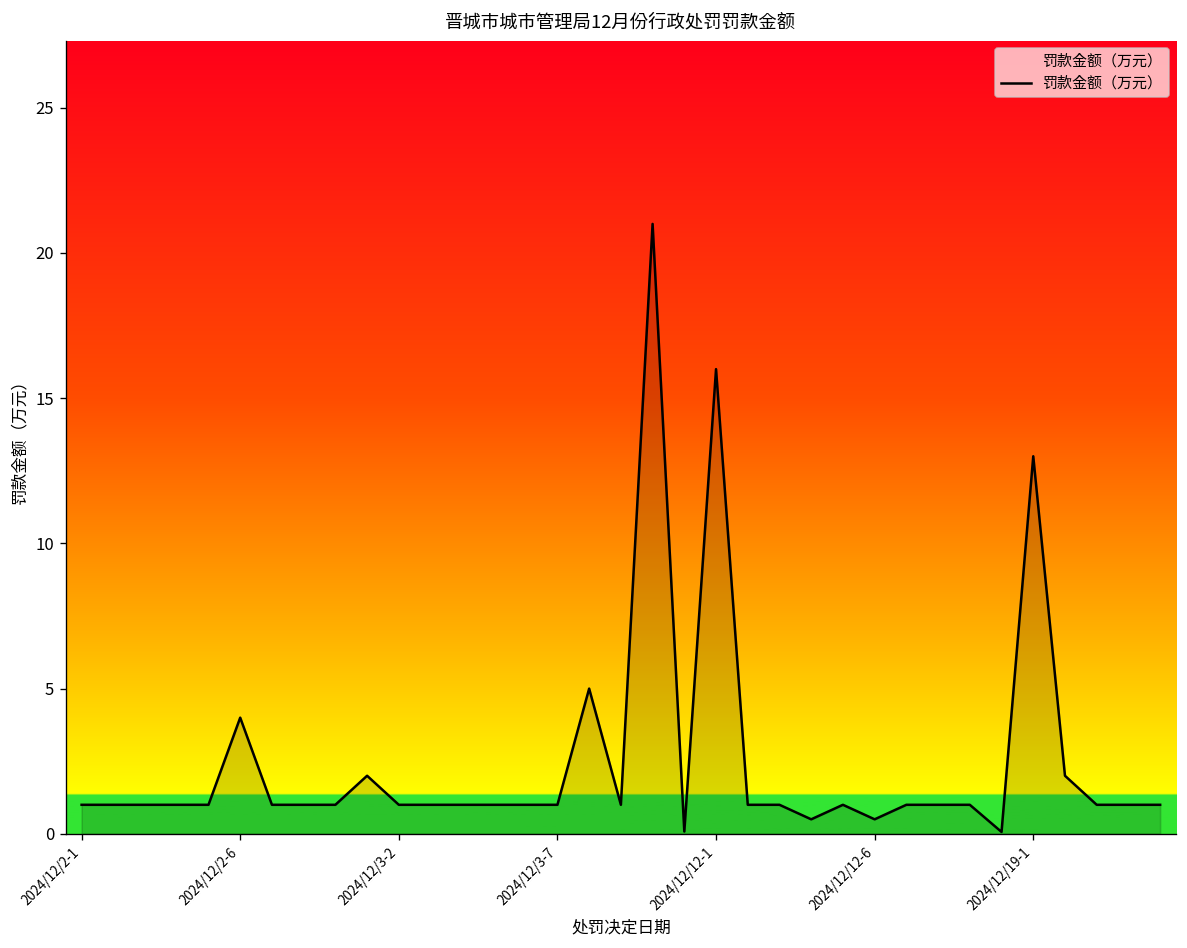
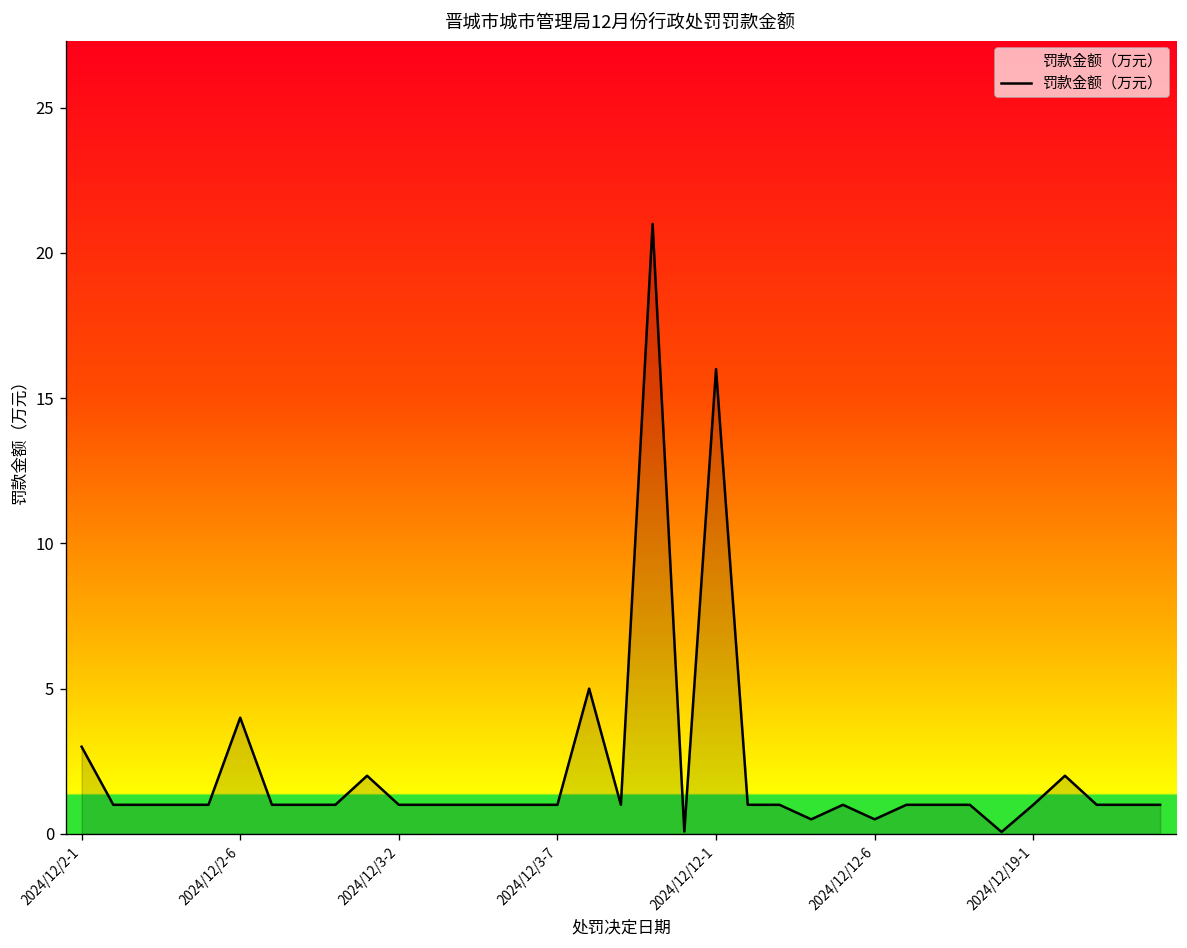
  {
-   "2024/12/2-1": 1,
+   "2024/12/2-1": 3,
    "2024/12/2-6": 4,
    "2024/12/3-2": 1,
    "2024/12/3-7": 1,
    "2024/12/12-1": 16,
    "2024/12/12-6": 0.5,
-   "2024/12/19-1": 13
+   "2024/12/19-1": 1
  }
